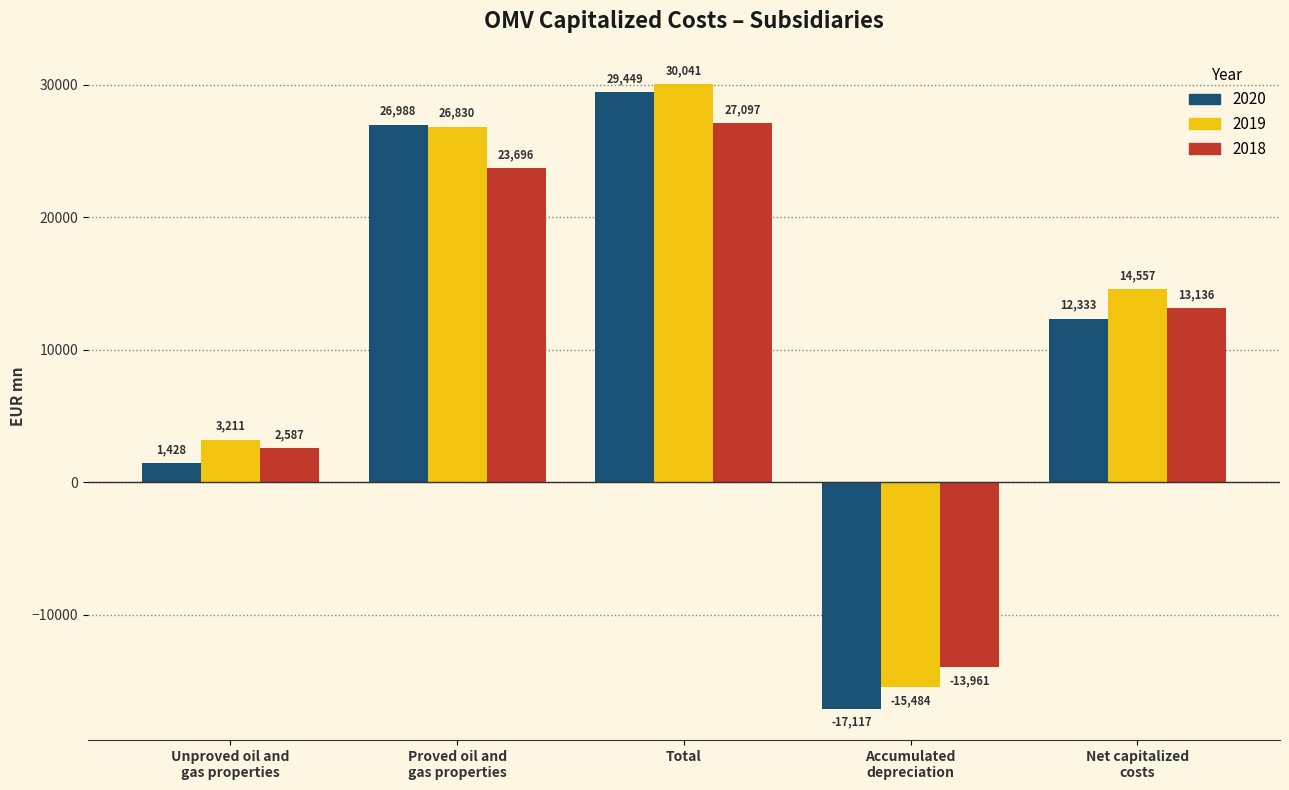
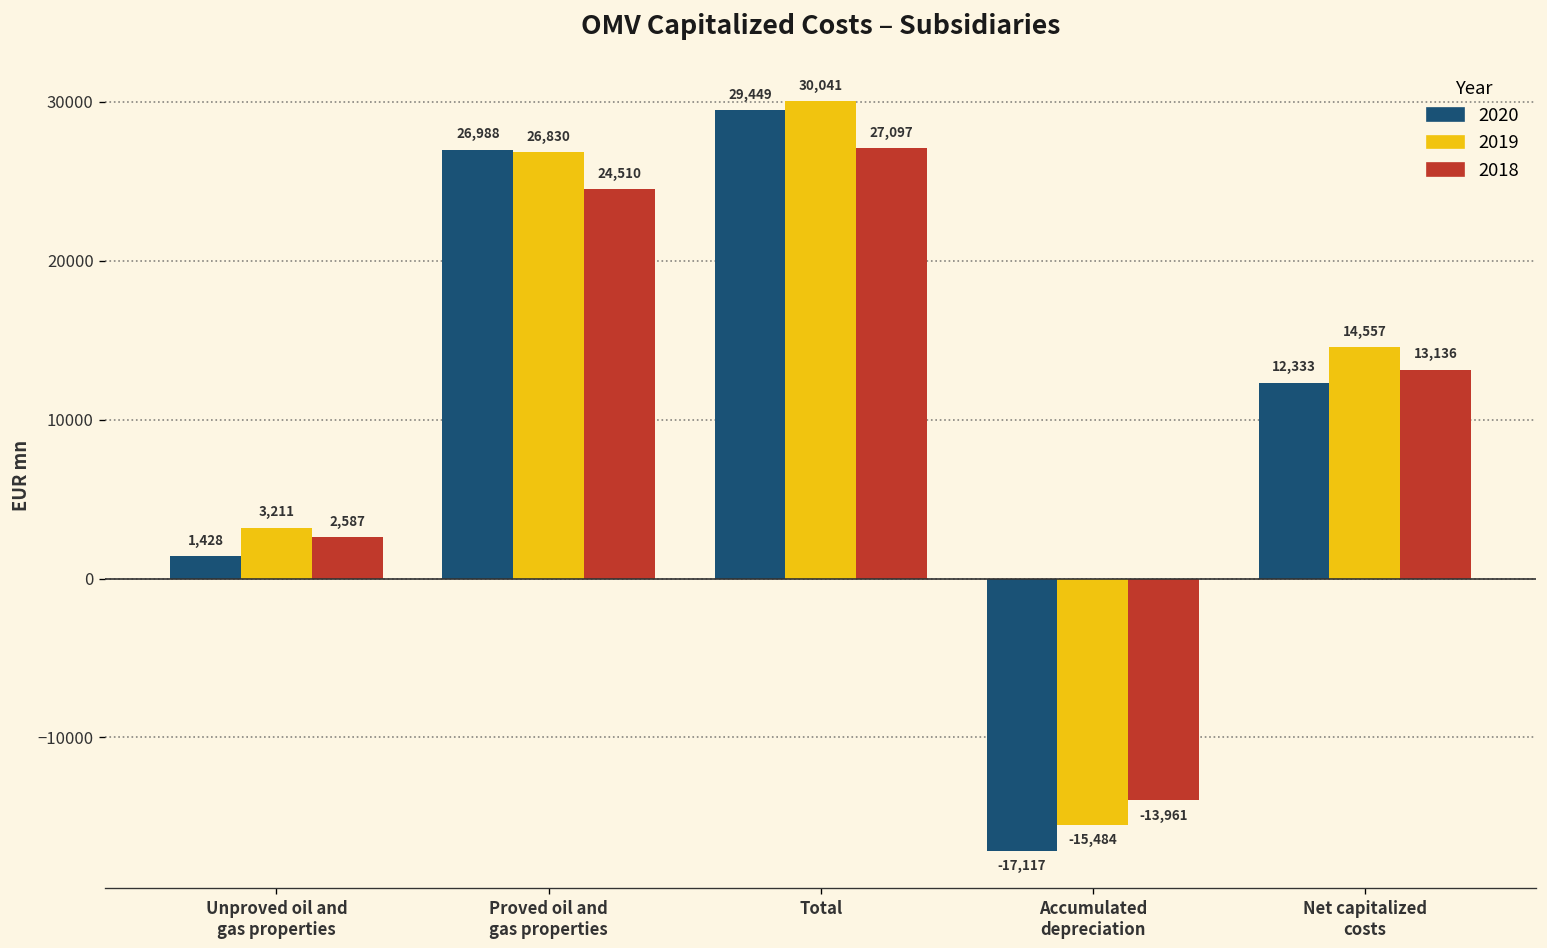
  {
    "2020": {
      "Unproved oil and gas properties": "1,428",
      "Proved oil and gas properties": "26,988",
      "Total": "29,449",
      "Accumulated depreciation": "-17,117",
      "Net capitalized costs": "12,333"
    },
    "2019": {
      "Unproved oil and gas properties": "3,211",
      "Proved oil and gas properties": "26,830",
      "Total": "30,041",
      "Accumulated depreciation": "-15,484",
      "Net capitalized costs": "14,557"
    },
    "2018": {
      "Unproved oil and gas properties": "2,587",
-     "Proved oil and gas properties": "23,696",
+     "Proved oil and gas properties": "24,510",
      "Total": "27,097",
      "Accumulated depreciation": "-13,961",
      "Net capitalized costs": "13,136"
    }
  }
